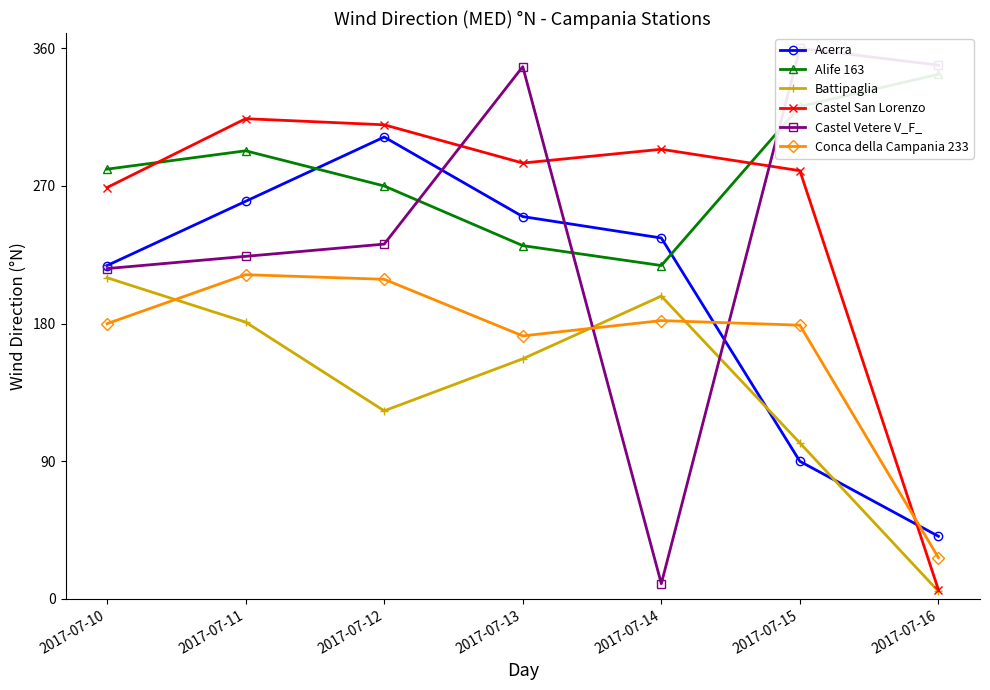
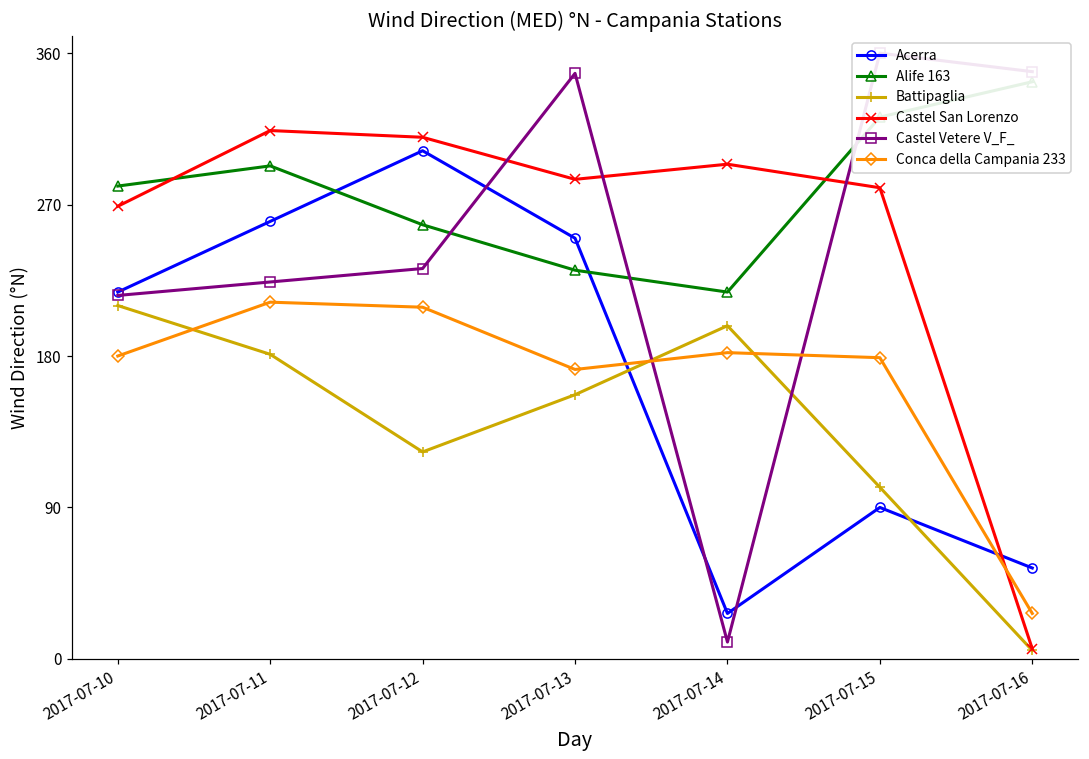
  {
    "Acerra": {
      "2017-07-10": 218,
      "2017-07-11": 260,
      "2017-07-12": 302,
      "2017-07-13": 250,
-     "2017-07-14": 236,
+     "2017-07-14": 27,
      "2017-07-15": 90,
-     "2017-07-16": 41
+     "2017-07-16": 54
    },
    "Alife 163": {
      "2017-07-10": 281,
      "2017-07-11": 293,
-     "2017-07-12": 270,
+     "2017-07-12": 258,
      "2017-07-13": 231,
      "2017-07-14": 218
    },
    "Castel San Lorenzo": {
      "2017-07-10": 269,
      "2017-07-11": 314,
      "2017-07-12": 310,
      "2017-07-13": 285,
      "2017-07-14": 294,
      "2017-07-15": 280
    },
    "Castel Vetere V_F_": {
      "2017-07-10": 216,
      "2017-07-11": 224,
      "2017-07-12": 232,
      "2017-07-13": 348,
      "2017-07-14": 10
    }
  }
